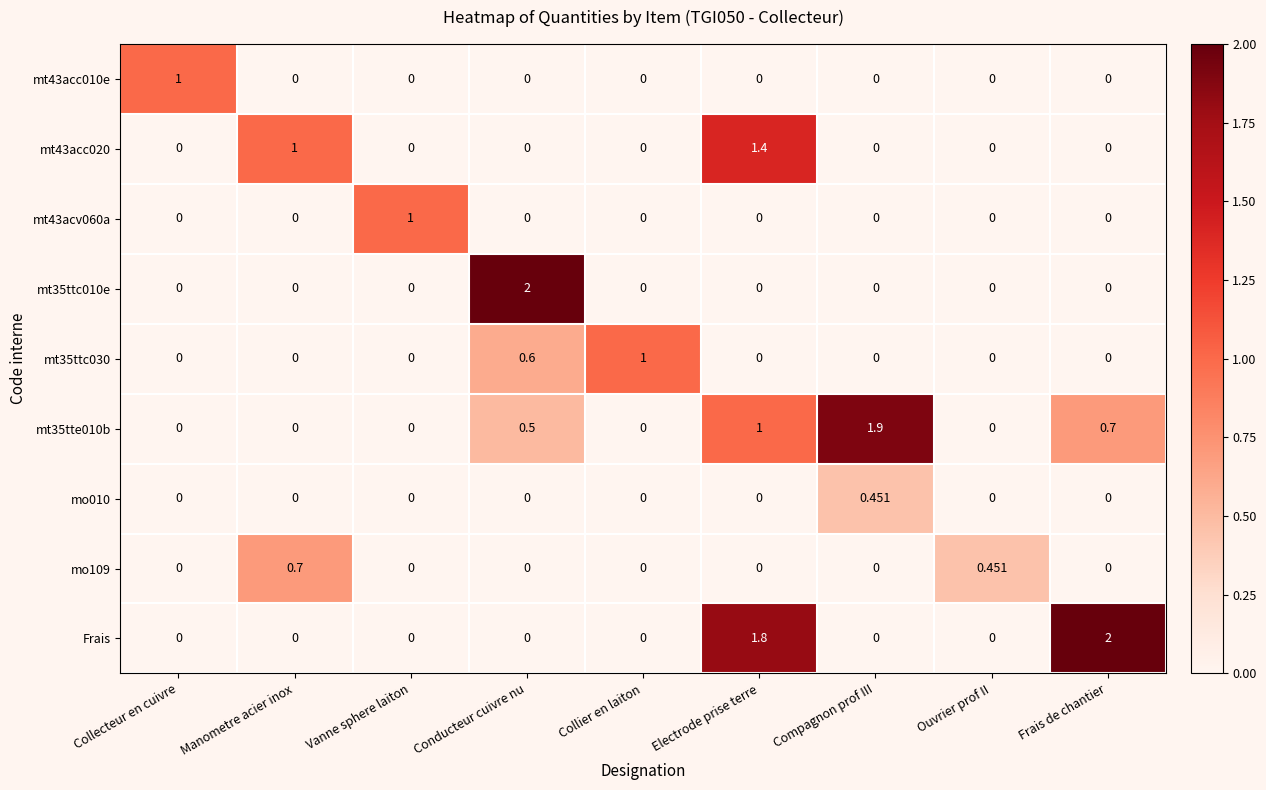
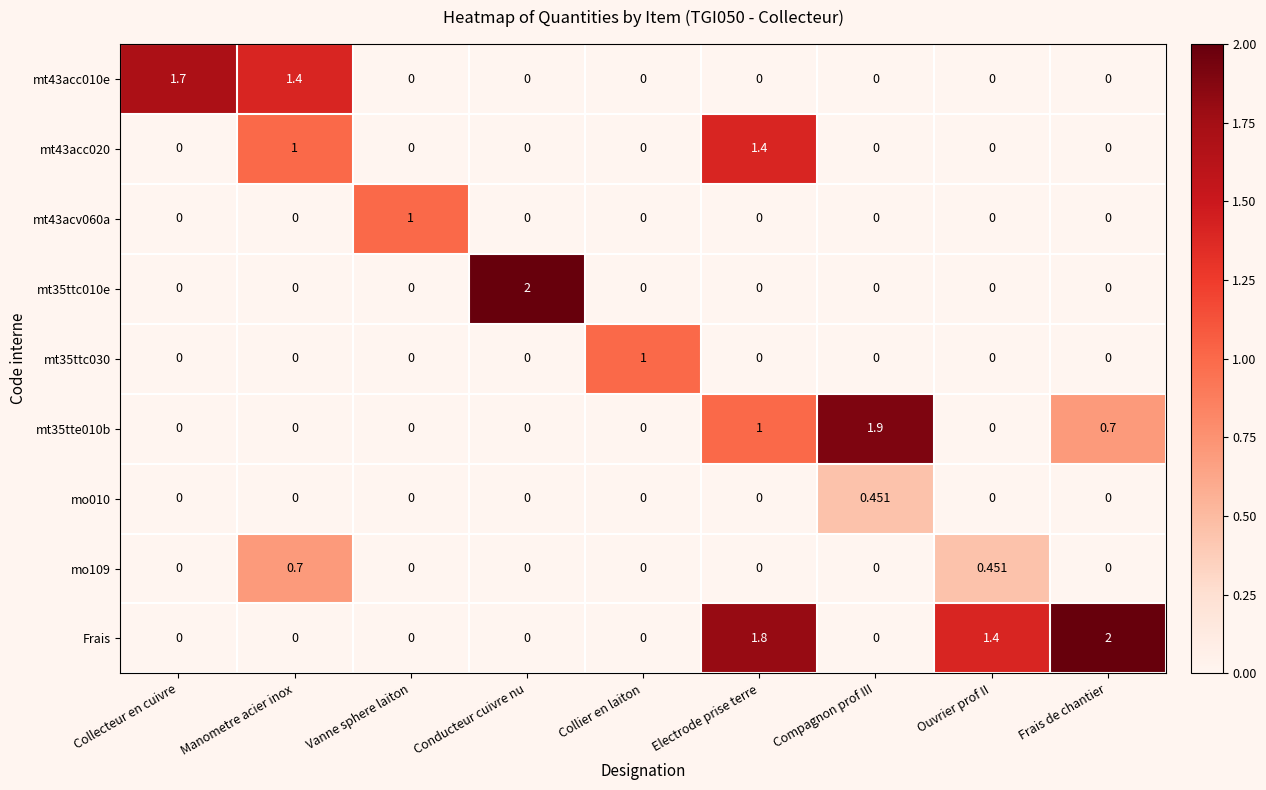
  {
    "mt43acc010e": {
-     "Collecteur en cuivre": 1,
-     "Manometre acier inox": 0,
+     "Collecteur en cuivre": 1.7,
+     "Manometre acier inox": 1.4,
      "Vanne sphere laiton": 0,
      "Conducteur cuivre nu": 0,
      "Collier en laiton": 0,
      "Electrode prise terre": 0,
      "Compagnon prof III": 0,
      "Ouvrier prof II": 0,
      "Frais de chantier": 0
    },
    "mt43acc020": {
      "Collecteur en cuivre": 0,
      "Manometre acier inox": 1,
      "Vanne sphere laiton": 0,
      "Conducteur cuivre nu": 0,
      "Collier en laiton": 0,
      "Electrode prise terre": 1.4,
      "Compagnon prof III": 0,
      "Ouvrier prof II": 0,
      "Frais de chantier": 0
    },
    "mt43acv060a": {
      "Collecteur en cuivre": 0,
      "Manometre acier inox": 0,
      "Vanne sphere laiton": 1,
      "Conducteur cuivre nu": 0,
      "Collier en laiton": 0,
      "Electrode prise terre": 0,
      "Compagnon prof III": 0,
      "Ouvrier prof II": 0,
      "Frais de chantier": 0
    },
    "mt35ttc010e": {
      "Collecteur en cuivre": 0,
      "Manometre acier inox": 0,
      "Vanne sphere laiton": 0,
      "Conducteur cuivre nu": 2,
      "Collier en laiton": 0,
      "Electrode prise terre": 0,
      "Compagnon prof III": 0,
      "Ouvrier prof II": 0,
      "Frais de chantier": 0
    },
    "mt35ttc030": {
      "Collecteur en cuivre": 0,
      "Manometre acier inox": 0,
      "Vanne sphere laiton": 0,
-     "Conducteur cuivre nu": 0.6,
+     "Conducteur cuivre nu": 0,
      "Collier en laiton": 1,
      "Electrode prise terre": 0,
      "Compagnon prof III": 0,
      "Ouvrier prof II": 0,
      "Frais de chantier": 0
    },
    "mt35tte010b": {
      "Collecteur en cuivre": 0,
      "Manometre acier inox": 0,
      "Vanne sphere laiton": 0,
-     "Conducteur cuivre nu": 0.5,
+     "Conducteur cuivre nu": 0,
      "Collier en laiton": 0,
      "Electrode prise terre": 1,
      "Compagnon prof III": 1.9,
      "Ouvrier prof II": 0,
      "Frais de chantier": 0.7
    },
    "mo010": {
      "Collecteur en cuivre": 0,
      "Manometre acier inox": 0,
      "Vanne sphere laiton": 0,
      "Conducteur cuivre nu": 0,
      "Collier en laiton": 0,
      "Electrode prise terre": 0,
      "Compagnon prof III": 0.451,
      "Ouvrier prof II": 0,
      "Frais de chantier": 0
    },
    "mo109": {
      "Collecteur en cuivre": 0,
      "Manometre acier inox": 0.7,
      "Vanne sphere laiton": 0,
      "Conducteur cuivre nu": 0,
      "Collier en laiton": 0,
      "Electrode prise terre": 0,
      "Compagnon prof III": 0,
      "Ouvrier prof II": 0.451,
      "Frais de chantier": 0
    },
    "Frais": {
      "Collecteur en cuivre": 0,
      "Manometre acier inox": 0,
      "Vanne sphere laiton": 0,
      "Conducteur cuivre nu": 0,
      "Collier en laiton": 0,
      "Electrode prise terre": 1.8,
      "Compagnon prof III": 0,
-     "Ouvrier prof II": 0,
+     "Ouvrier prof II": 1.4,
      "Frais de chantier": 2
    }
  }
